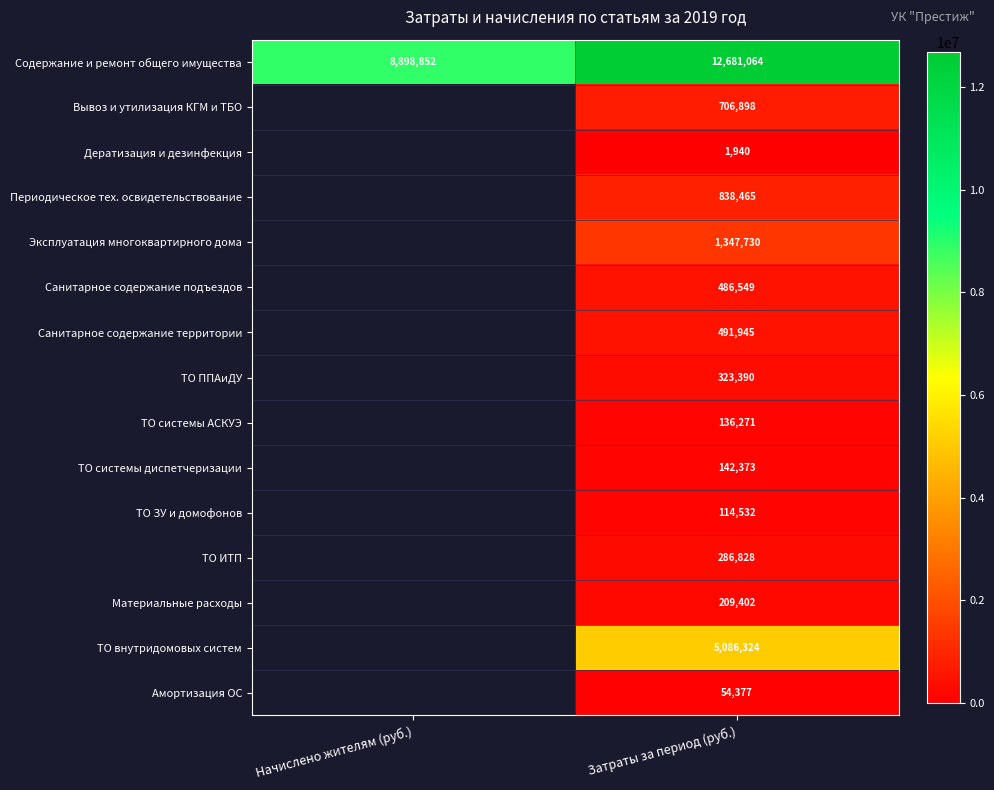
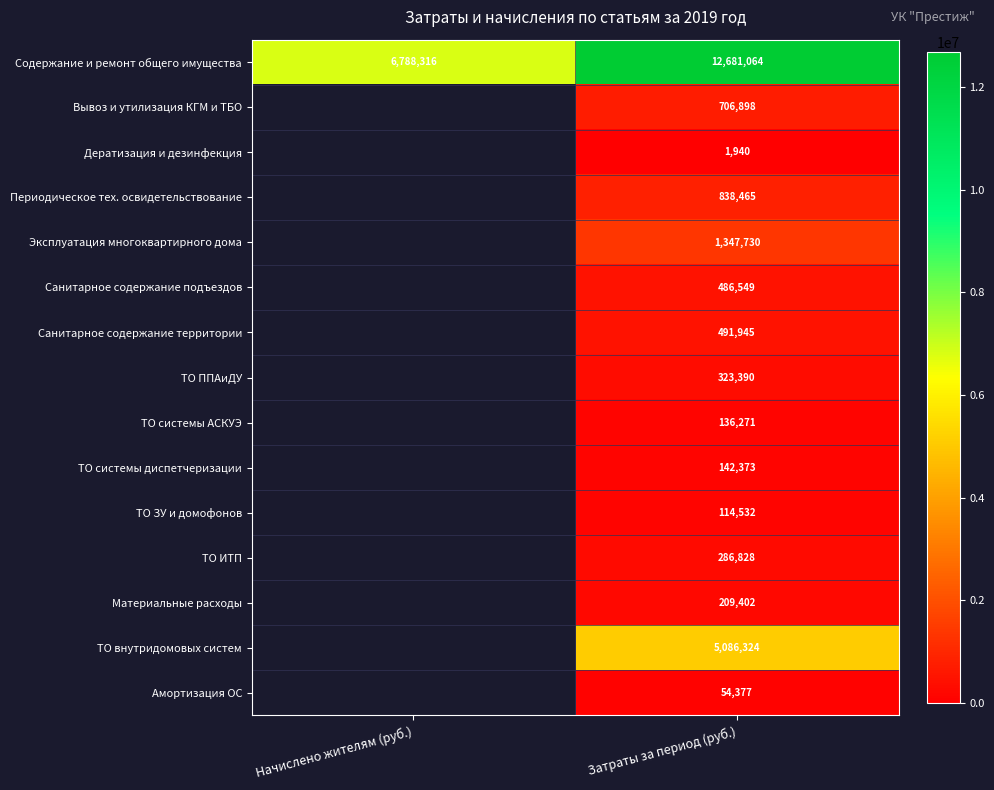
  {
    "Содержание и ремонт общего имущества": {
-     "Начислено жителям (руб.)": "8,898,852",
+     "Начислено жителям (руб.)": "6,788,316",
      "Затраты за период (руб.)": "12,681,064"
    },
    "Вывоз и утилизация КГМ и ТБО": {
      "Затраты за период (руб.)": "706,898"
    },
    "Дератизация и дезинфекция": {
      "Затраты за период (руб.)": "1,940"
    },
    "Периодическое тех. освидетельствование": {
      "Затраты за период (руб.)": "838,465"
    },
    "Эксплуатация многоквартирного дома": {
      "Затраты за период (руб.)": "1,347,730"
    },
    "Санитарное содержание подъездов": {
      "Затраты за период (руб.)": "486,549"
    },
    "Санитарное содержание территории": {
      "Затраты за период (руб.)": "491,945"
    },
    "ТО ППАиДУ": {
      "Затраты за период (руб.)": "323,390"
    },
    "ТО системы АСКУЭ": {
      "Затраты за период (руб.)": "136,271"
    },
    "ТО системы диспетчеризации": {
      "Затраты за период (руб.)": "142,373"
    },
    "ТО ЗУ и домофонов": {
      "Затраты за период (руб.)": "114,532"
    },
    "ТО ИТП": {
      "Затраты за период (руб.)": "286,828"
    },
    "Материальные расходы": {
      "Затраты за период (руб.)": "209,402"
    },
    "ТО внутридомовых систем": {
      "Затраты за период (руб.)": "5,086,324"
    },
    "Амортизация ОС": {
      "Затраты за период (руб.)": "54,377"
    }
  }
